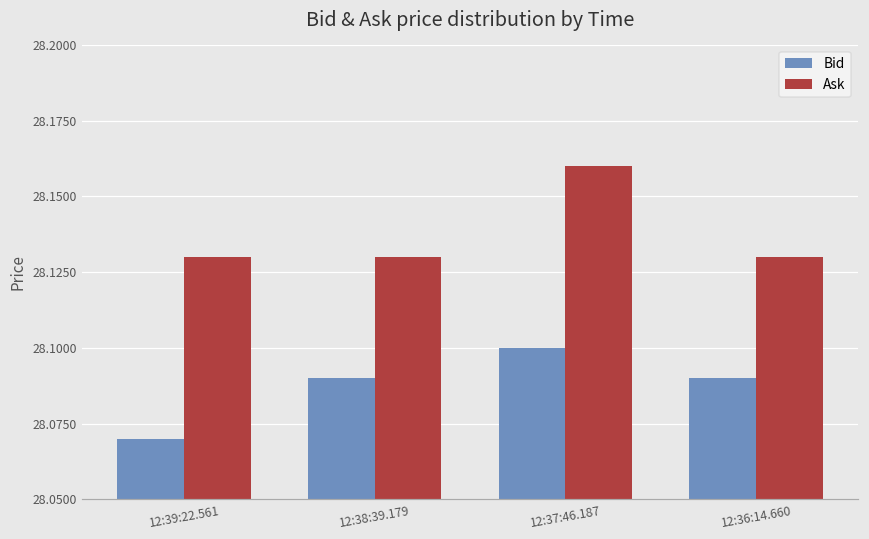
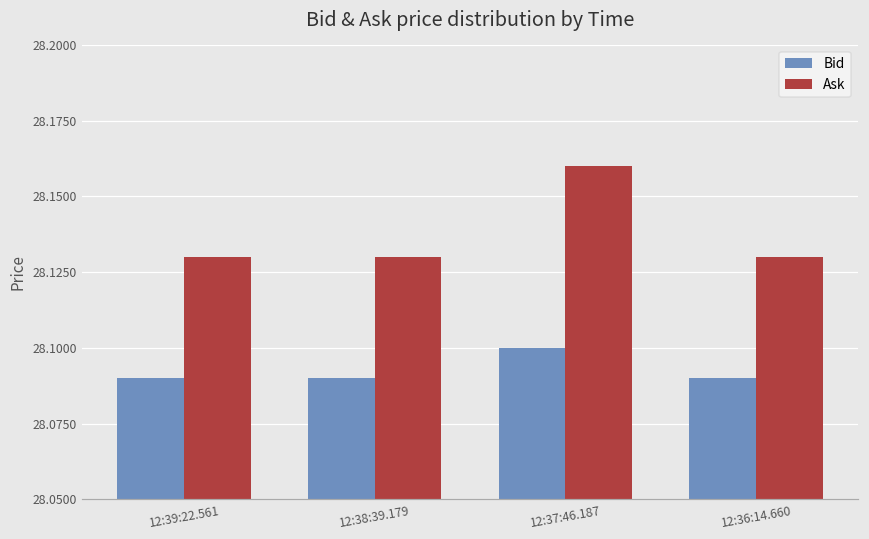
  {
    "Bid": {
-     "12:39:22.561": 28.07,
+     "12:39:22.561": 28.09,
      "12:38:39.179": 28.09,
      "12:37:46.187": 28.10,
      "12:36:14.660": 28.09
    },
    "Ask": {
      "12:39:22.561": 28.13,
      "12:38:39.179": 28.13,
      "12:37:46.187": 28.16,
      "12:36:14.660": 28.13
    }
  }
